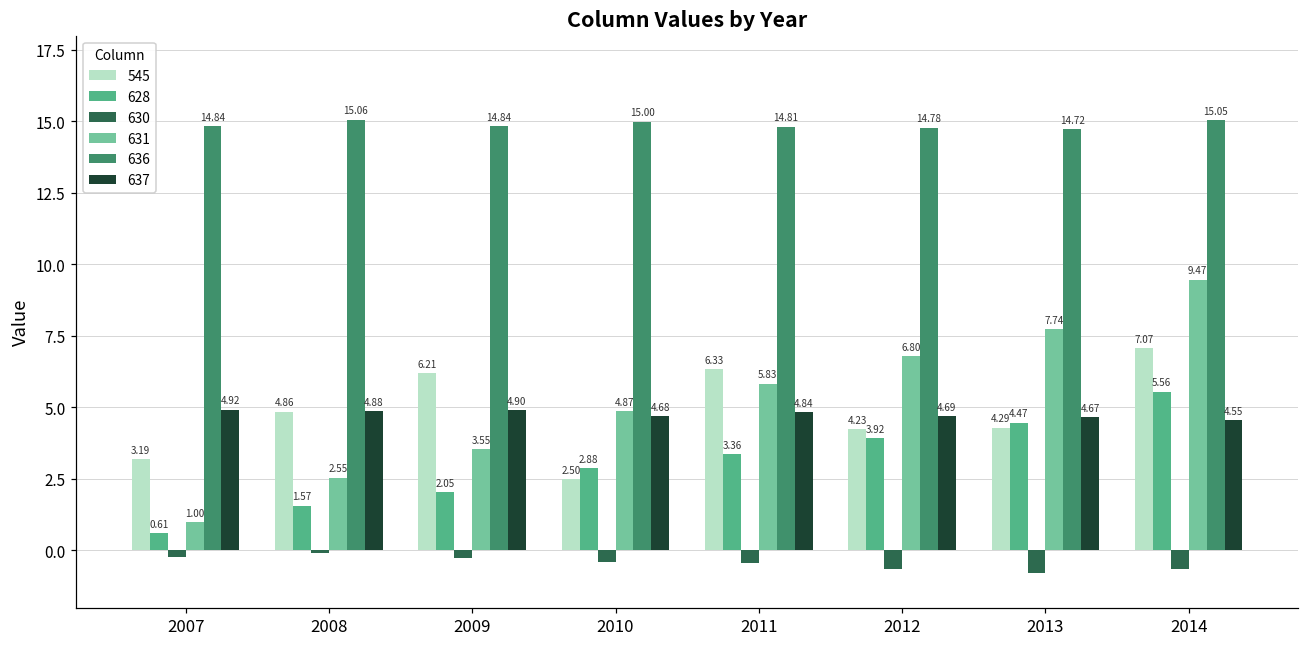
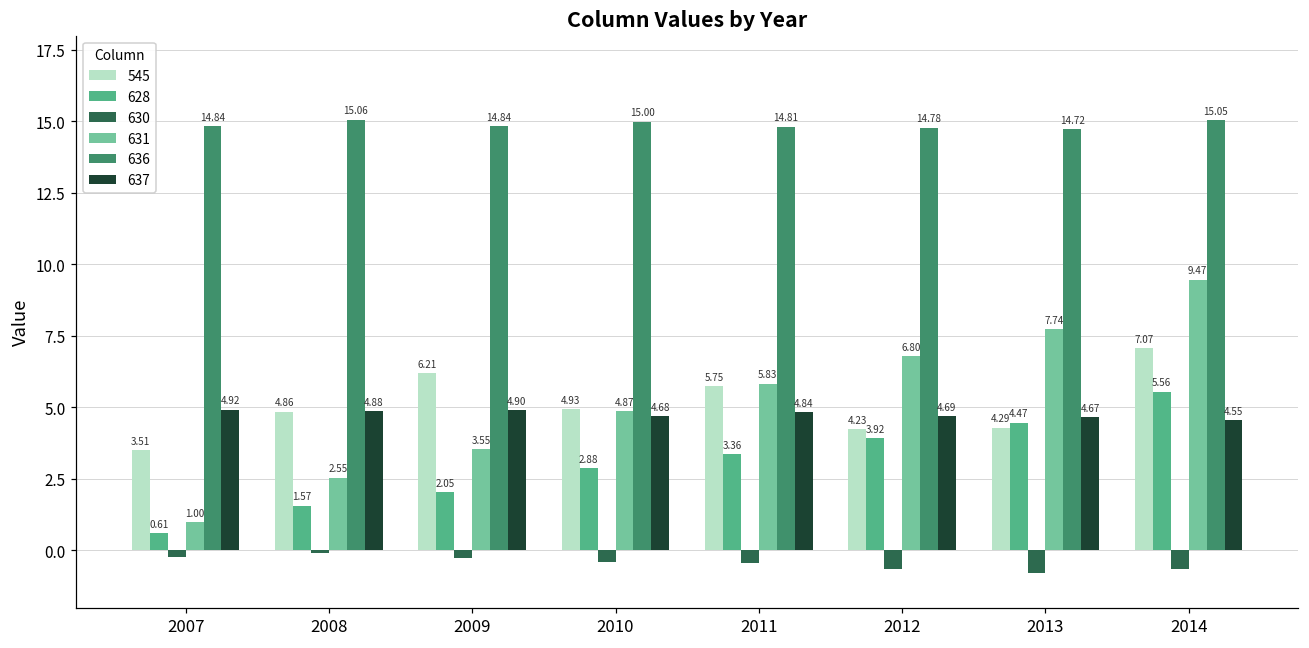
  {
    "545": {
-     "2007": 3.19,
+     "2007": 3.51,
      "2008": 4.86,
      "2009": 6.21,
-     "2010": 2.50,
-     "2011": 6.33,
+     "2010": 4.93,
+     "2011": 5.75,
      "2012": 4.23,
      "2013": 4.29,
      "2014": 7.07
    }
  }
